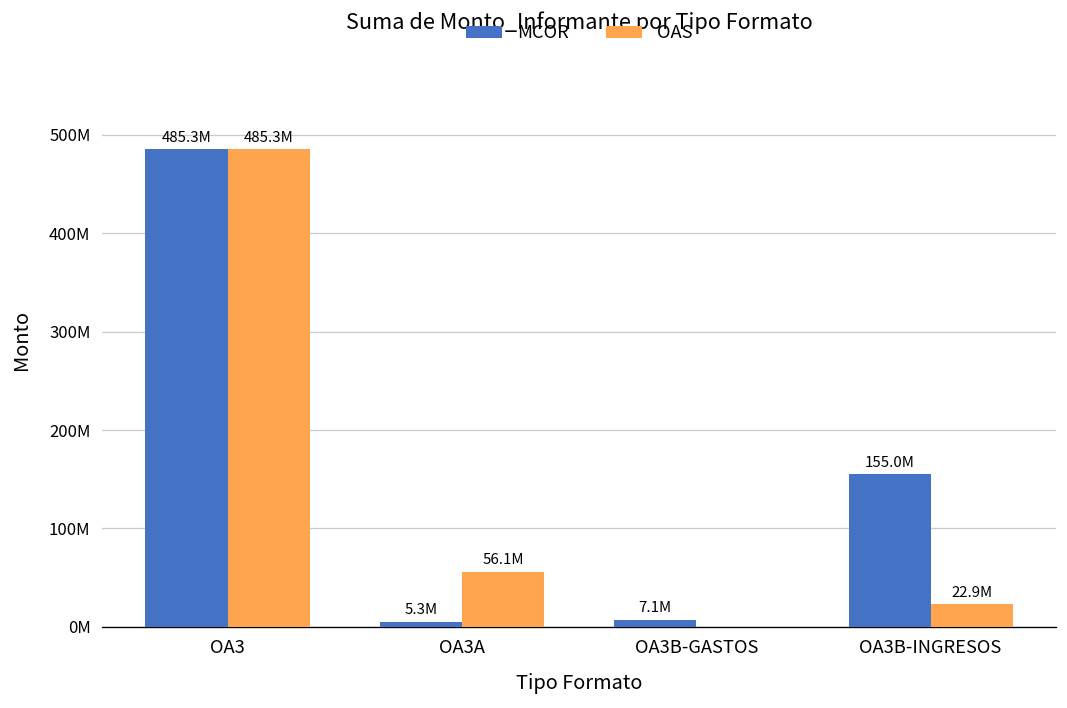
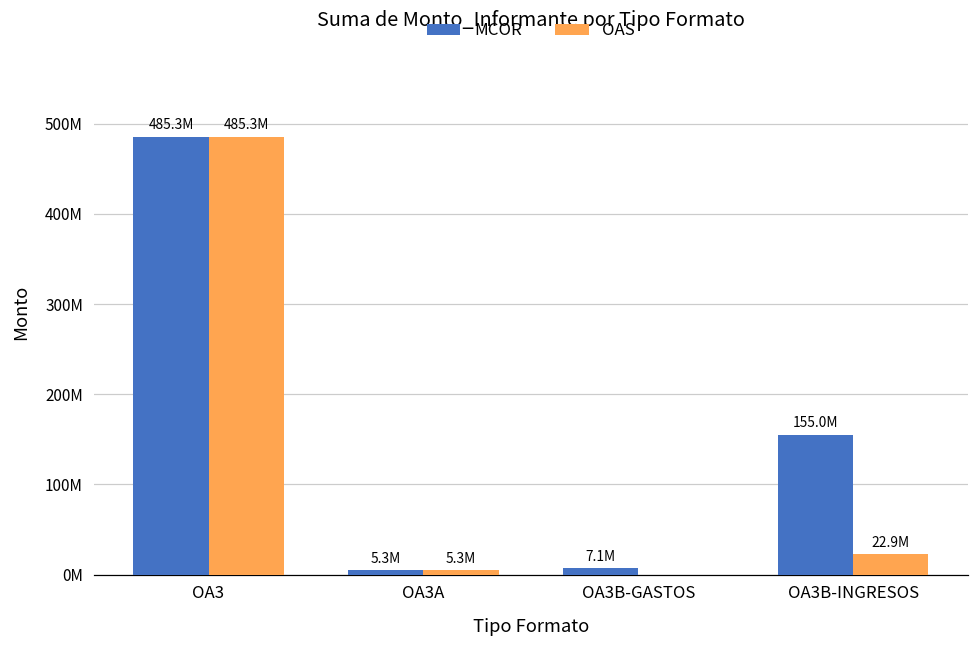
  {
    "MCOR": {
      "OA3": "485.3M",
      "OA3A": "5.3M",
      "OA3B-GASTOS": "7.1M",
      "OA3B-INGRESOS": "155.0M"
    },
    "OAS": {
      "OA3": "485.3M",
-     "OA3A": "56.1M",
+     "OA3A": "5.3M",
      "OA3B-INGRESOS": "22.9M"
    }
  }
